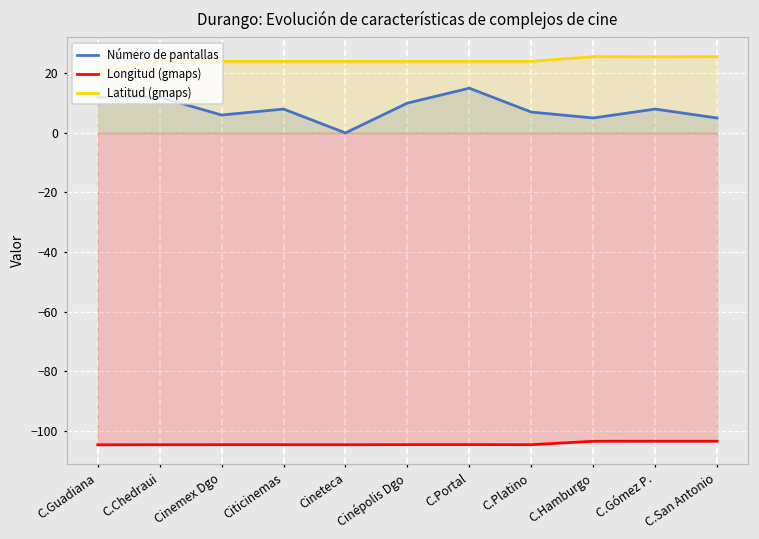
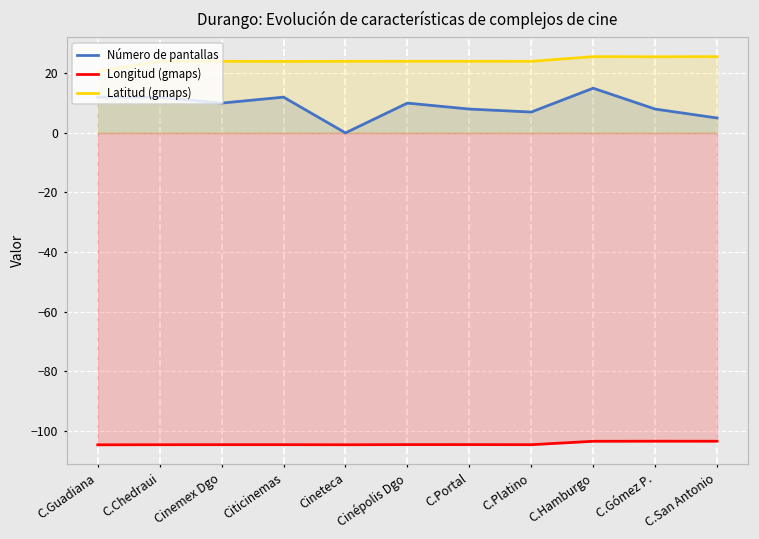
  {
    "Número de pantallas": {
-     "Cinemex Dgo": 6,
-     "Citicinemas": 8,
+     "Cinemex Dgo": 10,
+     "Citicinemas": 12,
      "Cinépolis Dgo": 10,
-     "C.Portal": 15,
+     "C.Portal": 8,
      "C.Platino": 7,
-     "C.Hamburgo": 5,
+     "C.Hamburgo": 15,
      "C.Gómez P.": 8,
      "C.San Antonio": 5
    },
    "Latitud (gmaps)": {
      "Citicinemas": 24,
      "Cineteca": 24,
      "Cinépolis Dgo": 24,
      "C.Portal": 24,
      "C.Platino": 24,
      "C.Hamburgo": 26,
      "C.Gómez P.": 26,
      "C.San Antonio": 26
    }
  }
